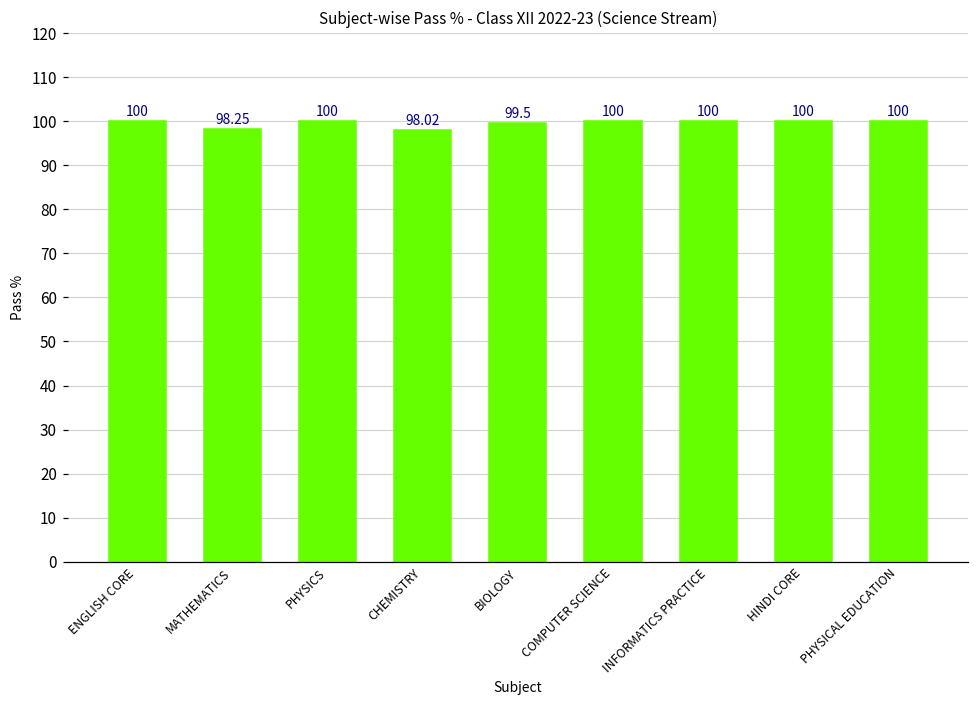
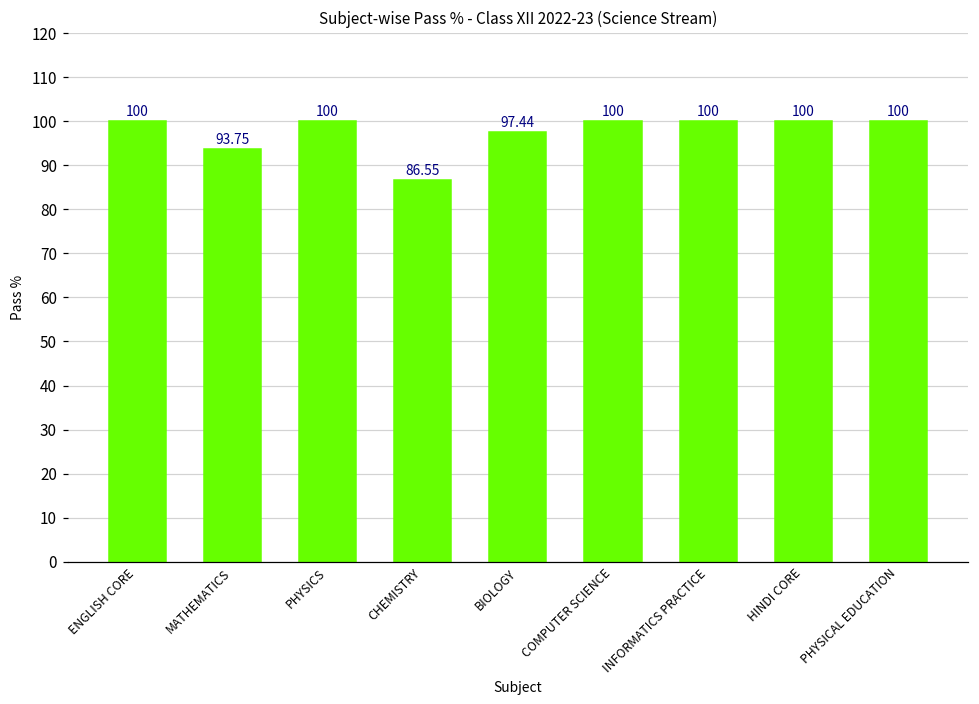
  {
    "ENGLISH CORE": 100,
-   "MATHEMATICS": 98.25,
+   "MATHEMATICS": 93.75,
    "PHYSICS": 100,
-   "CHEMISTRY": 98.02,
-   "BIOLOGY": 99.5,
+   "CHEMISTRY": 86.55,
+   "BIOLOGY": 97.44,
    "COMPUTER SCIENCE": 100,
    "INFORMATICS PRACTICE": 100,
    "HINDI CORE": 100,
    "PHYSICAL EDUCATION": 100
  }
